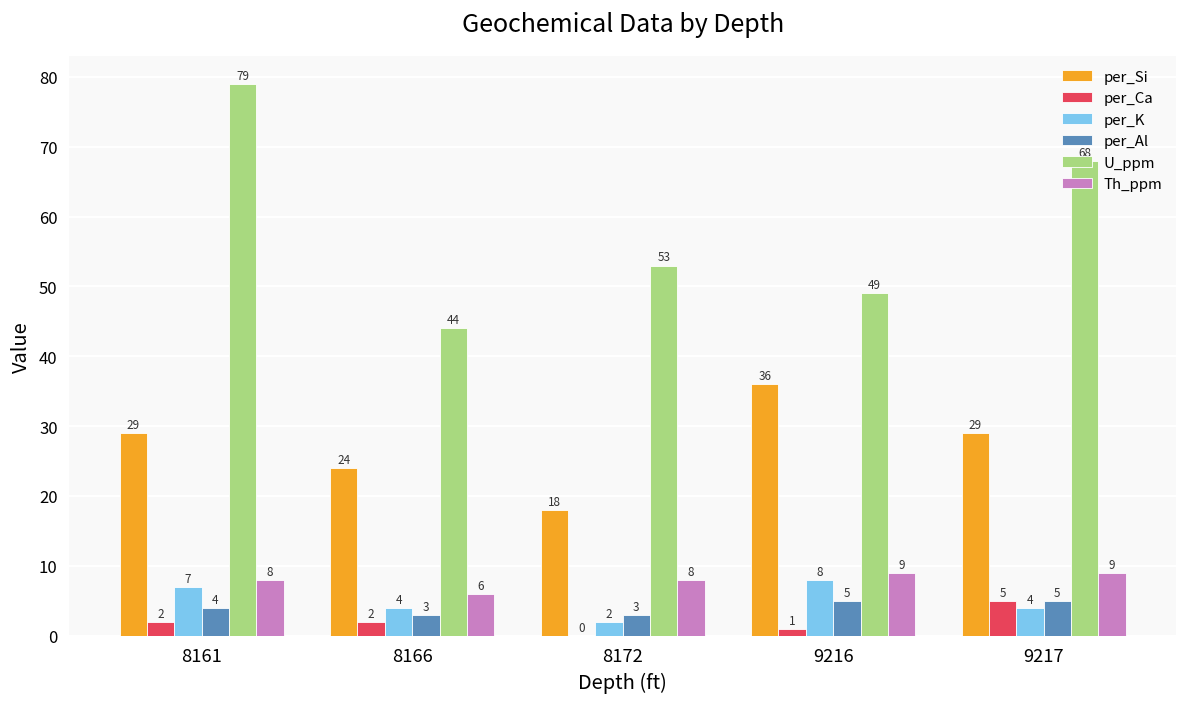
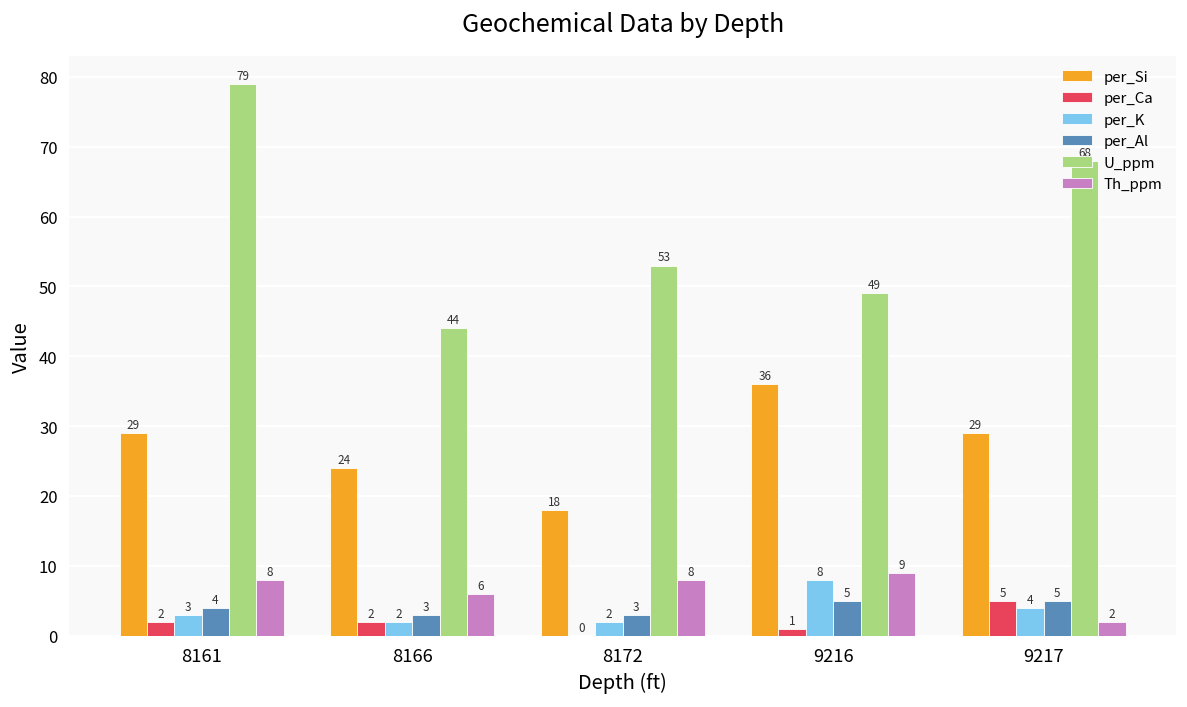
  {
    "per_Si": {
      "8161": 29,
      "8166": 24,
      "8172": 18,
      "9216": 36,
      "9217": 29
    },
    "per_Ca": {
      "8161": 2,
      "8166": 2,
      "8172": 0,
      "9216": 1,
      "9217": 5
    },
    "per_K": {
-     "8161": 7,
-     "8166": 4,
+     "8161": 3,
+     "8166": 2,
      "8172": 2,
      "9216": 8,
      "9217": 4
    },
    "per_Al": {
      "8161": 4,
      "8166": 3,
      "8172": 3,
      "9216": 5,
      "9217": 5
    },
    "U_ppm": {
      "8161": 79,
      "8166": 44,
      "8172": 53,
      "9216": 49,
      "9217": 68
    },
    "Th_ppm": {
      "8161": 8,
      "8166": 6,
      "8172": 8,
      "9216": 9,
-     "9217": 9
+     "9217": 2
    }
  }
